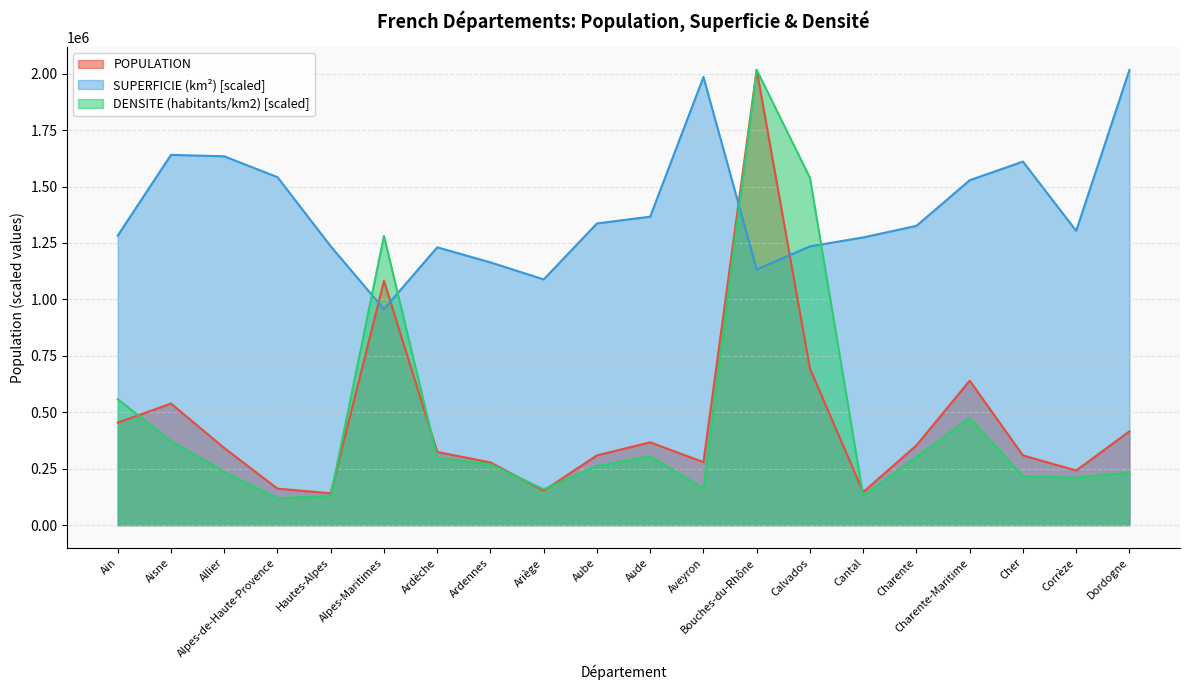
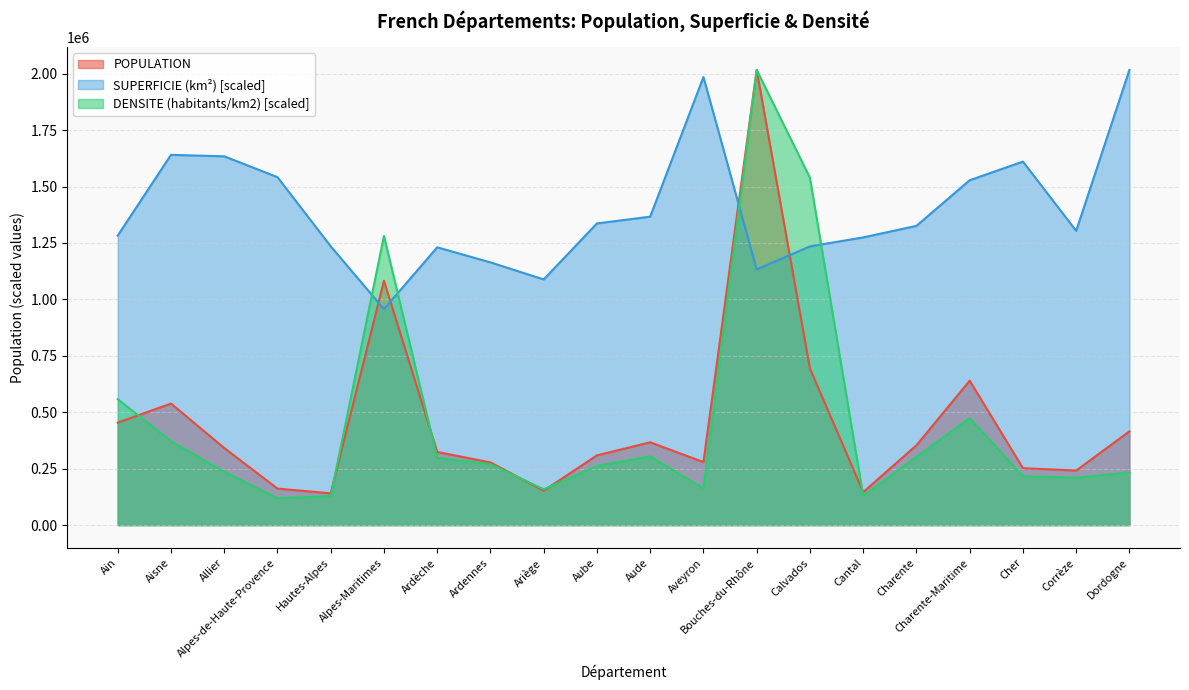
  {
    "POPULATION": {
      "Ain": 450000,
      "Aisne": 540000,
      "Allier": 340000,
      "Alpes-de-Haute-Provence": 160000,
      "Hautes-Alpes": 140000,
      "Alpes-Maritimes": 1080000,
      "Ardèche": 320000,
      "Aube": 310000,
      "Aude": 370000,
      "Aveyron": 280000,
      "Calvados": 690000,
      "Cantal": 150000,
      "Charente": 350000,
      "Charente-Maritime": 640000,
-     "Cher": 310000,
+     "Cher": 250000,
      "Corrèze": 240000,
      "Dordogne": 420000
    },
    "SUPERFICIE (km²) [scaled]": {
      "Ain": 1280000,
      "Aisne": 1640000,
      "Allier": 1630000,
      "Alpes-de-Haute-Provence": 1540000,
      "Hautes-Alpes": 1240000,
      "Alpes-Maritimes": 960000,
      "Ardèche": 1230000,
      "Ardennes": 1160000,
      "Ariège": 1090000,
      "Aube": 1340000,
      "Aude": 1370000,
      "Aveyron": 1990000,
      "Bouches-du-Rhône": 1130000,
      "Calvados": 1230000,
      "Cantal": 1270000,
      "Charente": 1330000,
      "Charente-Maritime": 1530000,
      "Cher": 1610000,
      "Corrèze": 1300000,
      "Dordogne": 2020000
    },
    "DENSITE (habitants/km2) [scaled]": {
      "Ain": 560000,
      "Aisne": 370000,
      "Allier": 240000,
      "Alpes-de-Haute-Provence": 120000,
      "Hautes-Alpes": 130000,
      "Alpes-Maritimes": 1280000,
      "Ardèche": 300000,
      "Aube": 260000,
      "Aude": 300000,
      "Aveyron": 160000,
      "Calvados": 1540000,
      "Cantal": 130000,
      "Charente": 300000,
      "Charente-Maritime": 470000,
      "Cher": 220000,
      "Corrèze": 210000,
      "Dordogne": 230000
    }
  }
